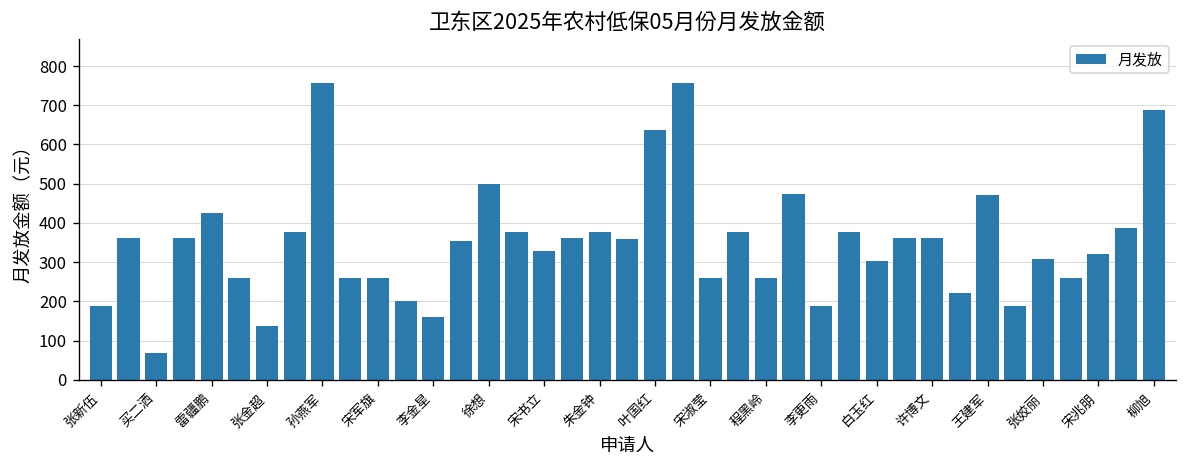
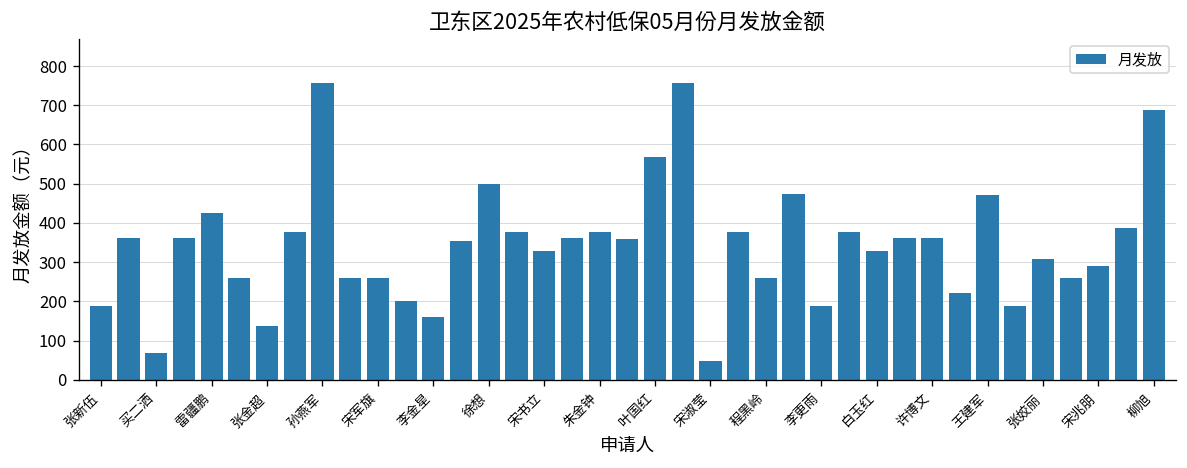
  {
    "张新伍": 190,
    "买二洒": 70,
    "雷疆鹏": 420,
    "张金超": 140,
    "孙燕军": 760,
    "宋军旗": 260,
    "李金星": 160,
    "徐想": 500,
    "宋书立": 330,
    "朱金钟": 380,
-   "叶国红": 640,
-   "宋淑莹": 260,
+   "叶国红": 570,
+   "宋淑莹": 50,
    "程黑岭": 260,
    "李更雨": 190,
-   "白玉红": 300,
+   "白玉红": 330,
    "许博文": 360,
    "王建军": 470,
    "张姣丽": 310,
-   "宋兆朋": 320,
+   "宋兆朋": 290,
    "柳旭": 690
  }
